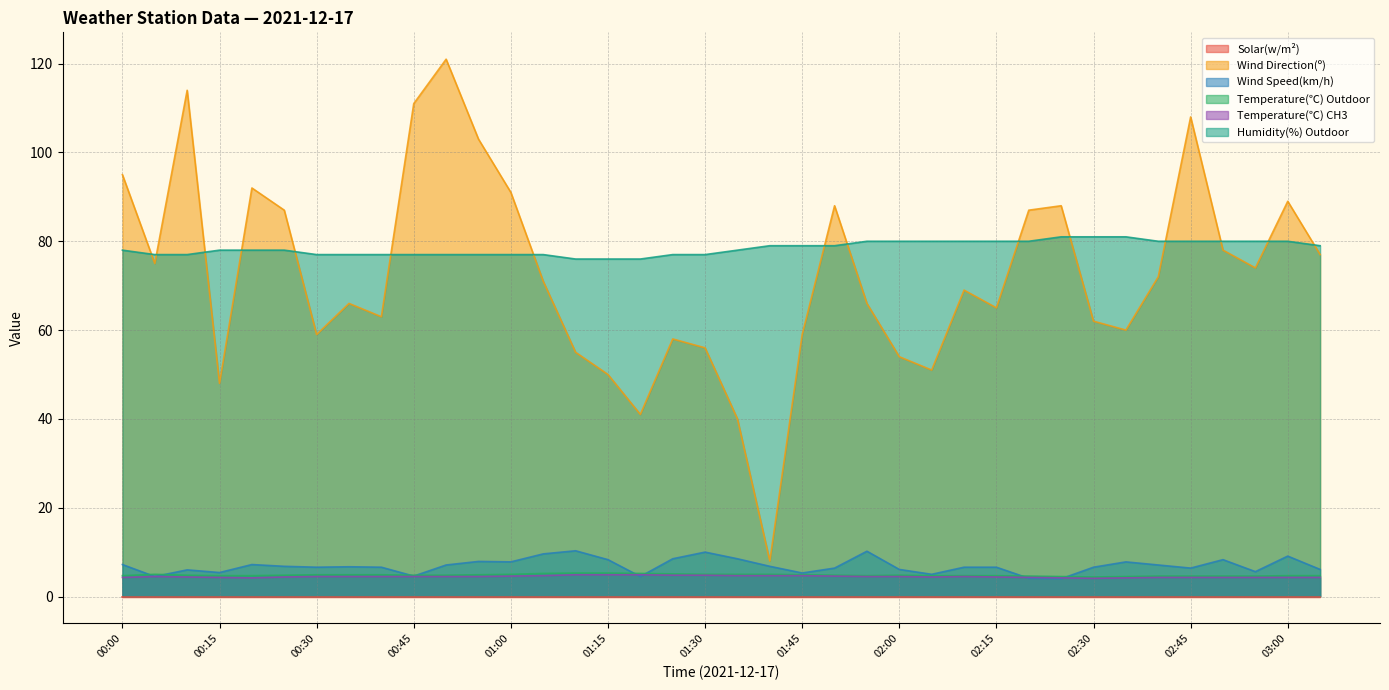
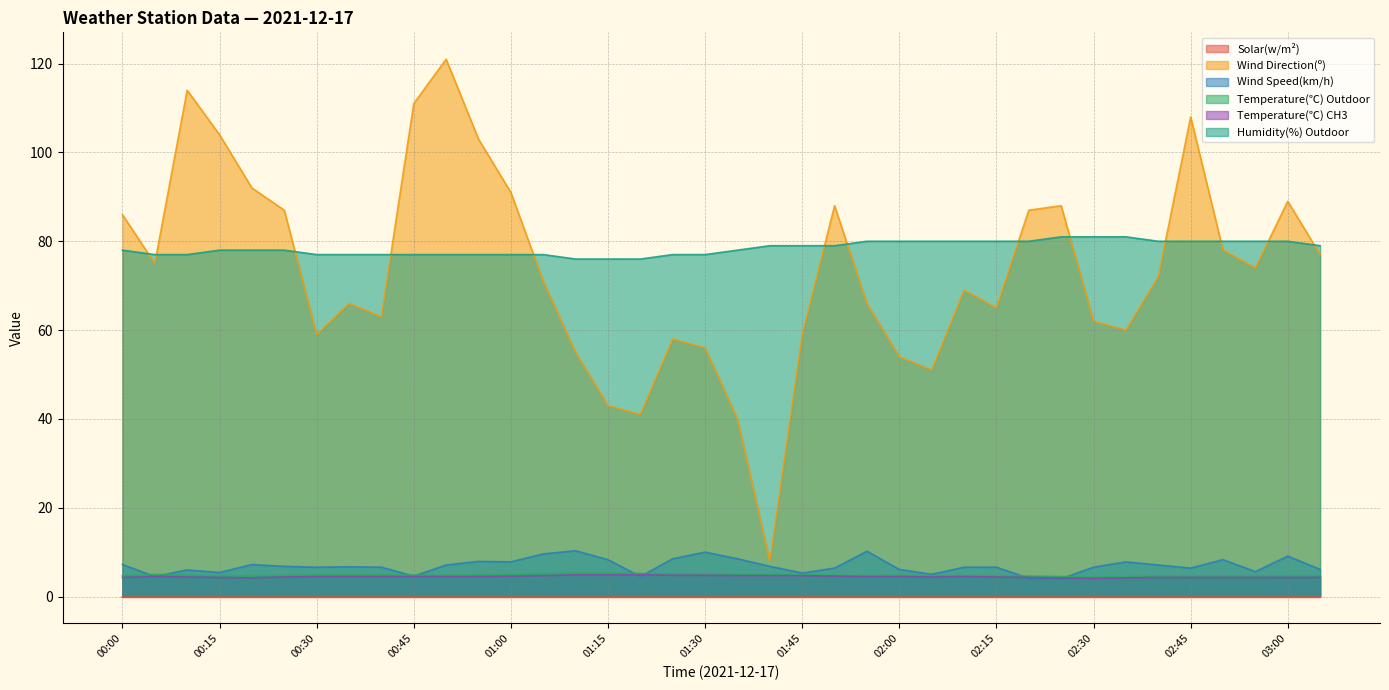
  {
    "Solar(w/m²)": {
      "00:00": 0,
      "00:15": 0,
      "00:30": 0,
      "00:45": 0,
      "01:00": 0,
      "01:15": 0,
      "01:30": 0,
      "01:45": 0,
      "02:00": 0,
      "02:15": 0,
      "02:30": 0,
      "02:45": 0,
      "03:00": 0
    },
    "Wind Direction(º)": {
-     "00:00": 95,
-     "00:15": 48,
+     "00:00": 86,
+     "00:15": 104,
      "00:30": 59,
      "00:45": 111,
      "01:00": 91,
-     "01:15": 50,
+     "01:15": 43,
      "01:30": 56,
      "01:45": 59,
      "02:00": 54,
      "02:15": 65,
      "02:30": 62,
      "02:45": 108,
      "03:00": 89
    }
  }
